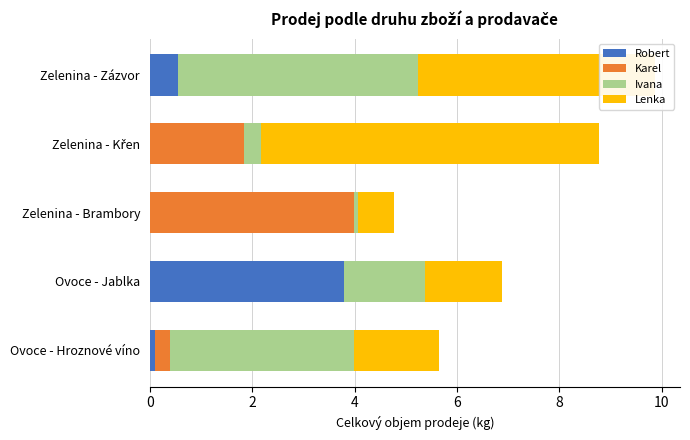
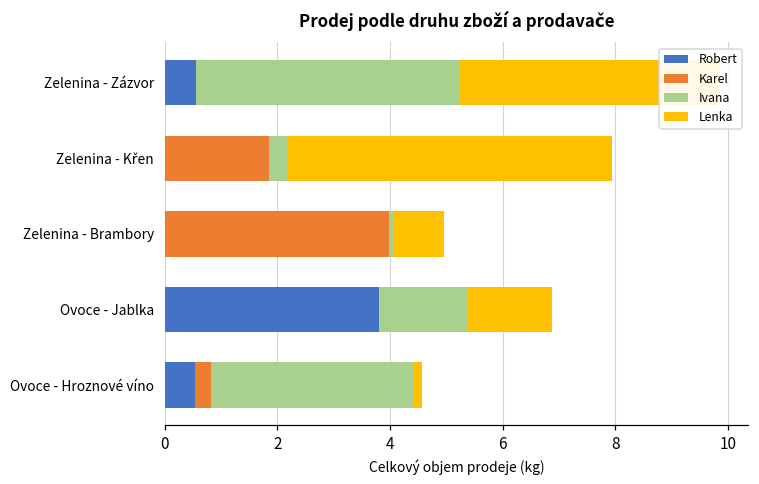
  {
    "Robert": {
      "Zelenina - Zázvor": 0.6,
      "Zelenina - Křen": 0.0,
      "Zelenina - Brambory": 0.0,
      "Ovoce - Jablka": 3.8,
-     "Ovoce - Hroznové víno": 0.1
+     "Ovoce - Hroznové víno": 0.5
    },
    "Karel": {
      "Zelenina - Zázvor": 0.0,
      "Zelenina - Křen": 1.9,
      "Zelenina - Brambory": 4.0,
      "Ovoce - Jablka": 0.0,
      "Ovoce - Hroznové víno": 0.3
    },
    "Ivana": {
      "Zelenina - Zázvor": 4.7,
      "Zelenina - Křen": 0.3,
      "Zelenina - Brambory": 0.1,
      "Ovoce - Jablka": 1.6,
      "Ovoce - Hroznové víno": 3.6
    },
    "Lenka": {
-     "Zelenina - Křen": 6.6,
-     "Zelenina - Brambory": 0.7,
+     "Zelenina - Křen": 5.8,
+     "Zelenina - Brambory": 0.9,
      "Ovoce - Jablka": 1.5,
-     "Ovoce - Hroznové víno": 1.7
+     "Ovoce - Hroznové víno": 0.2
    }
  }
